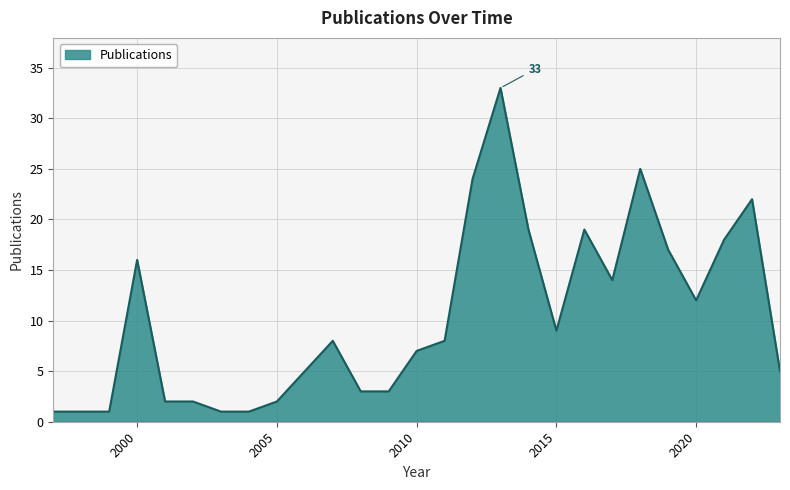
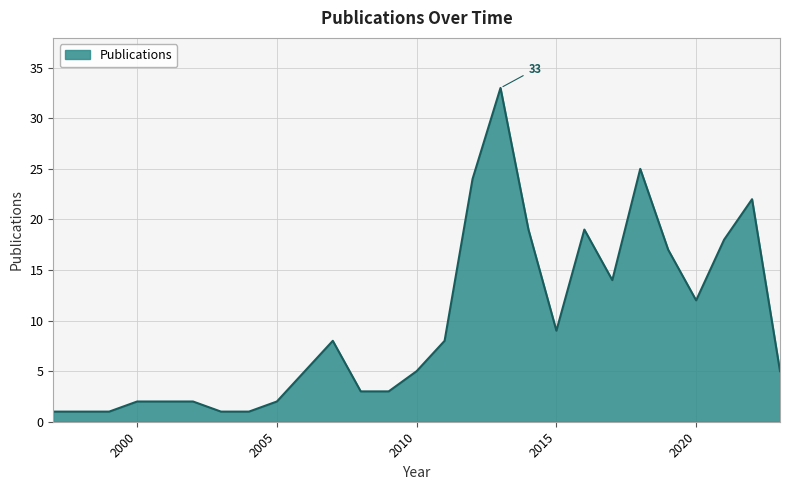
  {
-   "2000": 16,
+   "2000": 2,
    "2005": 2,
-   "2010": 7,
+   "2010": 5,
    "2015": 9,
    "2020": 12
  }
